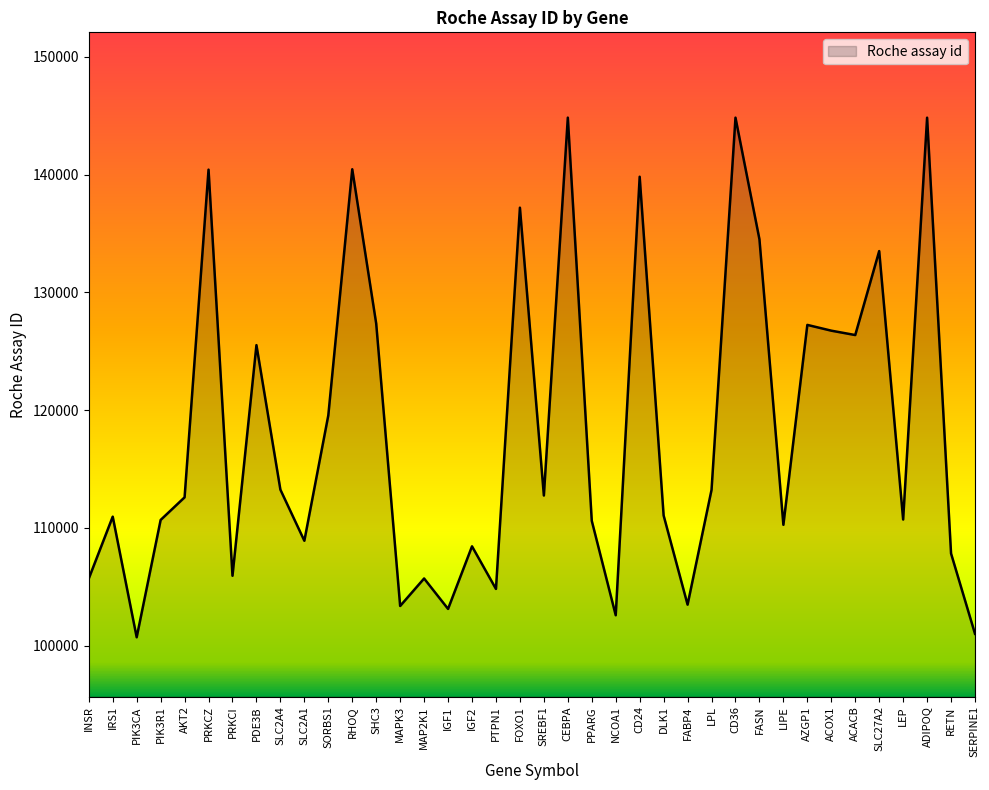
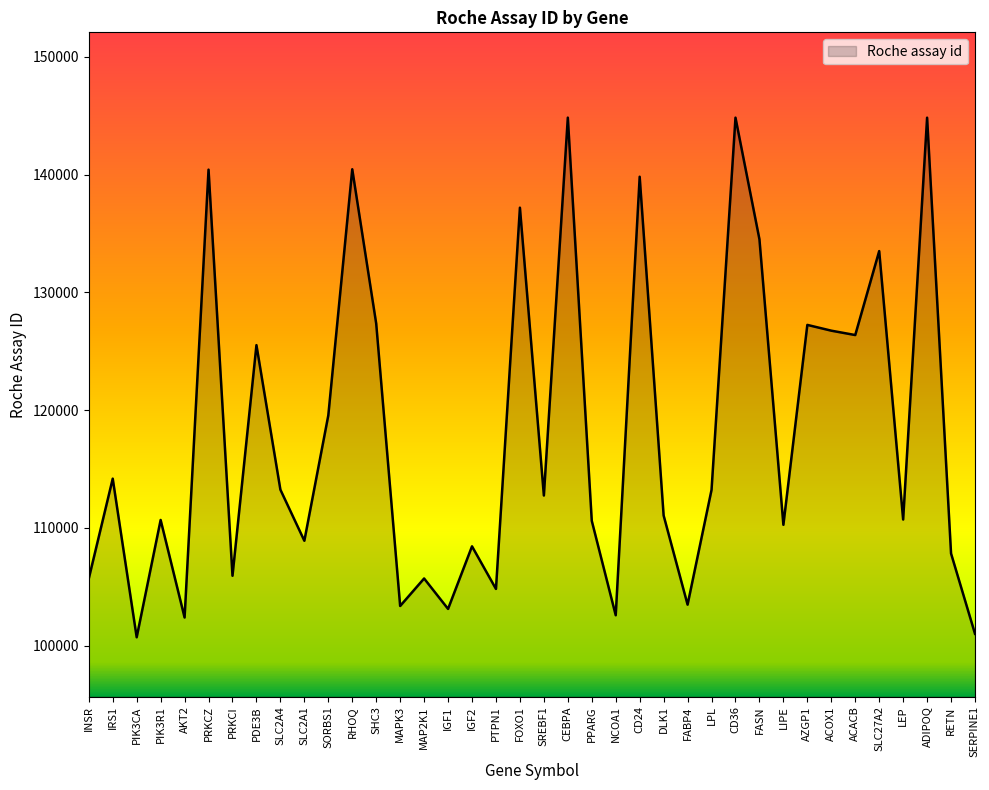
  {
    "INSR": 105700,
-   "IRS1": 111000,
+   "IRS1": 114200,
    "PIK3CA": 100700,
    "PIK3R1": 110700,
-   "AKT2": 112600,
+   "AKT2": 102400,
    "PRKCZ": 140400,
    "PRKCI": 105900,
    "PDE3B": 125500,
    "SLC2A4": 113300,
    "SLC2A1": 108900,
    "SORBS1": 119600,
    "RHOQ": 140500,
    "SHC3": 127400,
    "MAPK3": 103400,
    "MAP2K1": 105700,
    "IGF1": 103100,
    "IGF2": 108400,
    "PTPN1": 104800,
    "FOXO1": 137200,
    "SREBF1": 112800,
    "CEBPA": 144800,
    "PPARG": 110600,
    "NCOA1": 102600,
    "CD24": 139800,
    "DLK1": 111100,
    "FABP4": 103500,
    "LPL": 113200,
    "CD36": 144800,
    "FASN": 134500,
    "LIPE": 110300,
    "AZGP1": 127200,
    "ACOX1": 126700,
    "ACACB": 126400,
    "SLC27A2": 133500,
    "LEP": 110700,
    "ADIPOQ": 144800,
    "RETN": 107800,
    "SERPINE1": 101000
  }
